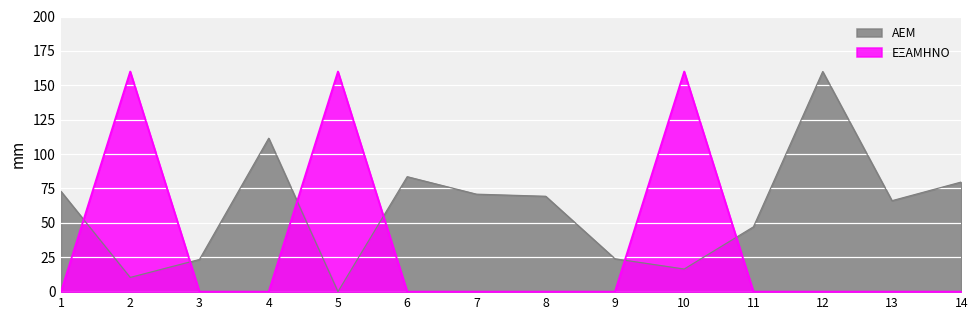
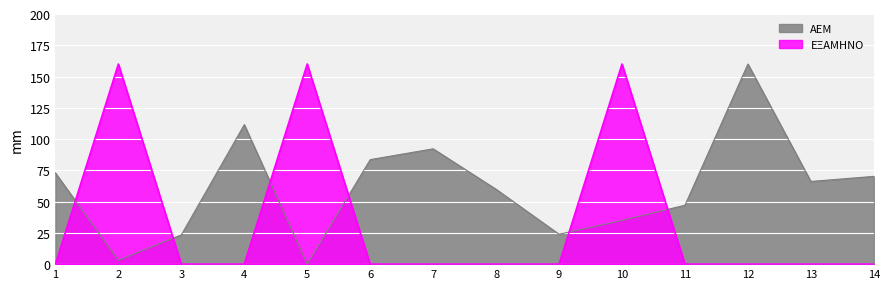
  {
    "ΑΕΜ": {
      "1": 73,
-     "2": 10,
+     "2": 3,
      "3": 23,
      "4": 112,
      "5": 0,
      "6": 84,
-     "7": 71,
-     "8": 69,
+     "7": 92,
+     "8": 60,
      "9": 24,
-     "10": 16,
+     "10": 35,
      "11": 47,
      "12": 160,
      "13": 66,
-     "14": 80
+     "14": 70
    },
    "ΕΞΑΜΗΝΟ": {
      "1": 0,
      "2": 160,
      "3": 0,
      "4": 0,
      "5": 160,
      "6": 0,
      "7": 0,
      "8": 0,
      "9": 0,
      "10": 160,
      "11": 0,
      "12": 0,
      "13": 0,
      "14": 0
    }
  }
